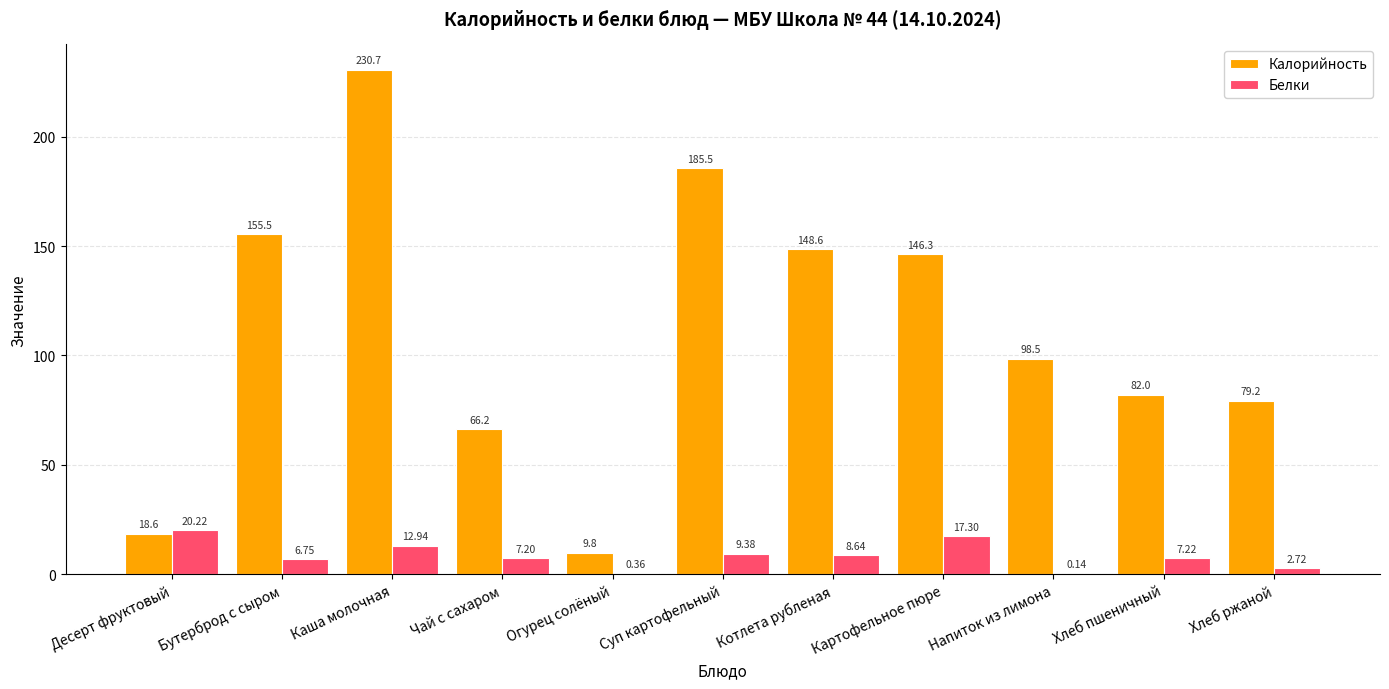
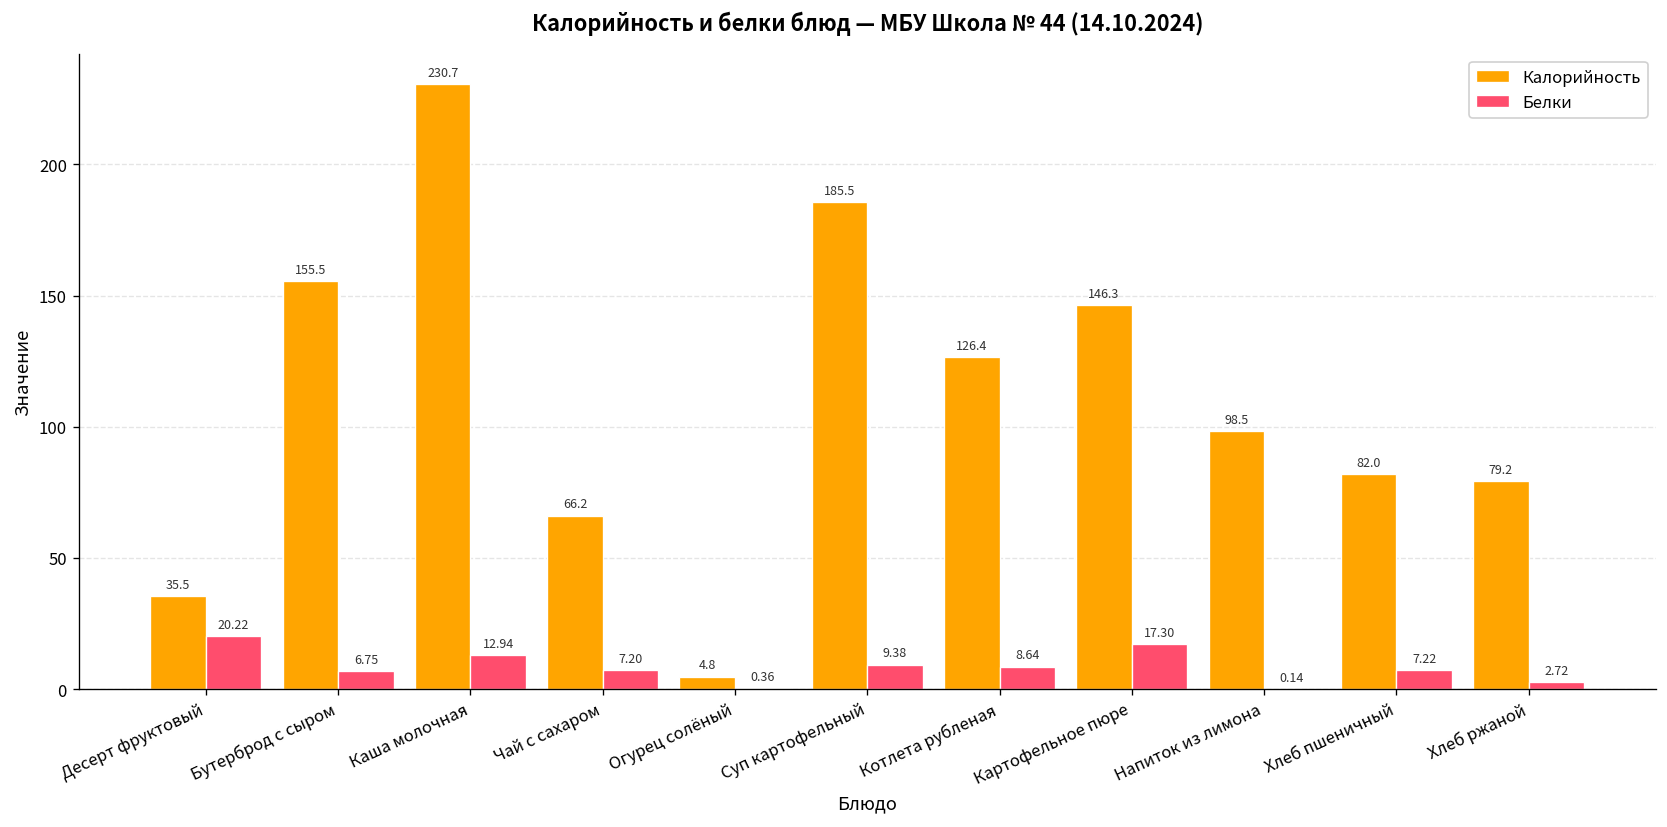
  {
    "Калорийность": {
-     "Десерт фруктовый": 18.6,
+     "Десерт фруктовый": 35.5,
      "Бутерброд с сыром": 155.5,
      "Каша молочная": 230.7,
      "Чай с сахаром": 66.2,
-     "Огурец солёный": 9.8,
+     "Огурец солёный": 4.8,
      "Суп картофельный": 185.5,
-     "Котлета рубленая": 148.6,
+     "Котлета рубленая": 126.4,
      "Картофельное пюре": 146.3,
      "Напиток из лимона": 98.5,
      "Хлеб пшеничный": 82.0,
      "Хлеб ржаной": 79.2
    },
    "Белки": {
      "Десерт фруктовый": 20.22,
      "Бутерброд с сыром": 6.75,
      "Каша молочная": 12.94,
      "Чай с сахаром": 7.20,
      "Огурец солёный": 0.36,
      "Суп картофельный": 9.38,
      "Котлета рубленая": 8.64,
      "Картофельное пюре": 17.30,
      "Напиток из лимона": 0.14,
      "Хлеб пшеничный": 7.22,
      "Хлеб ржаной": 2.72
    }
  }
